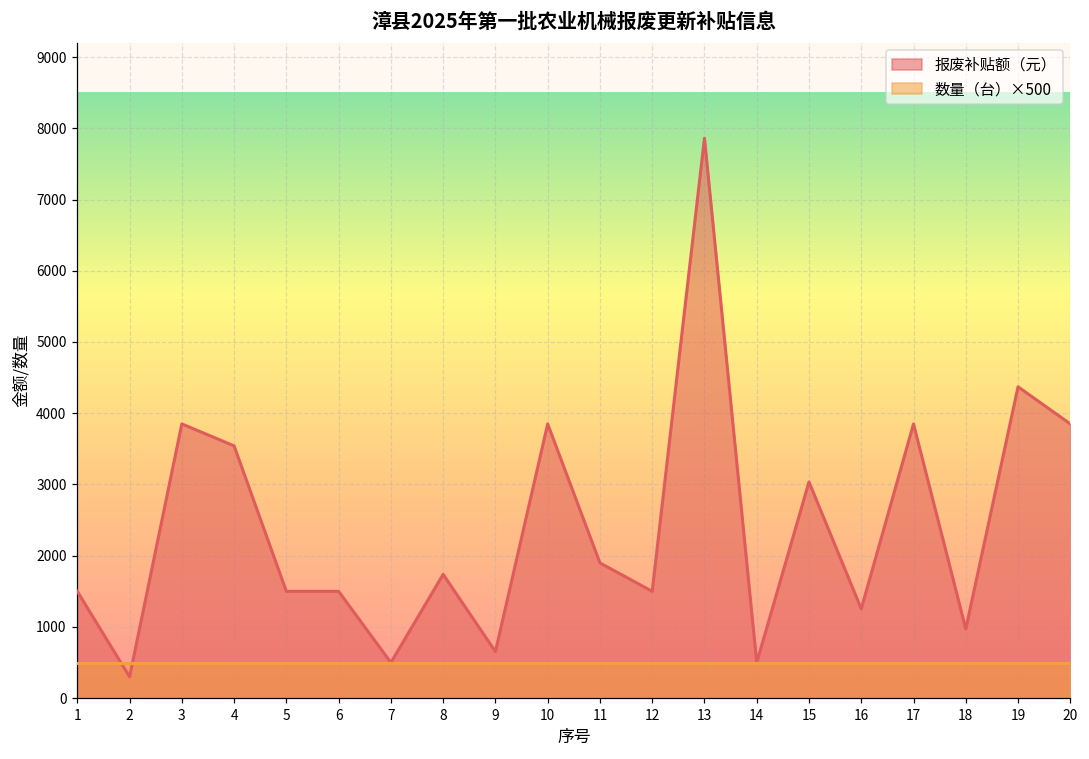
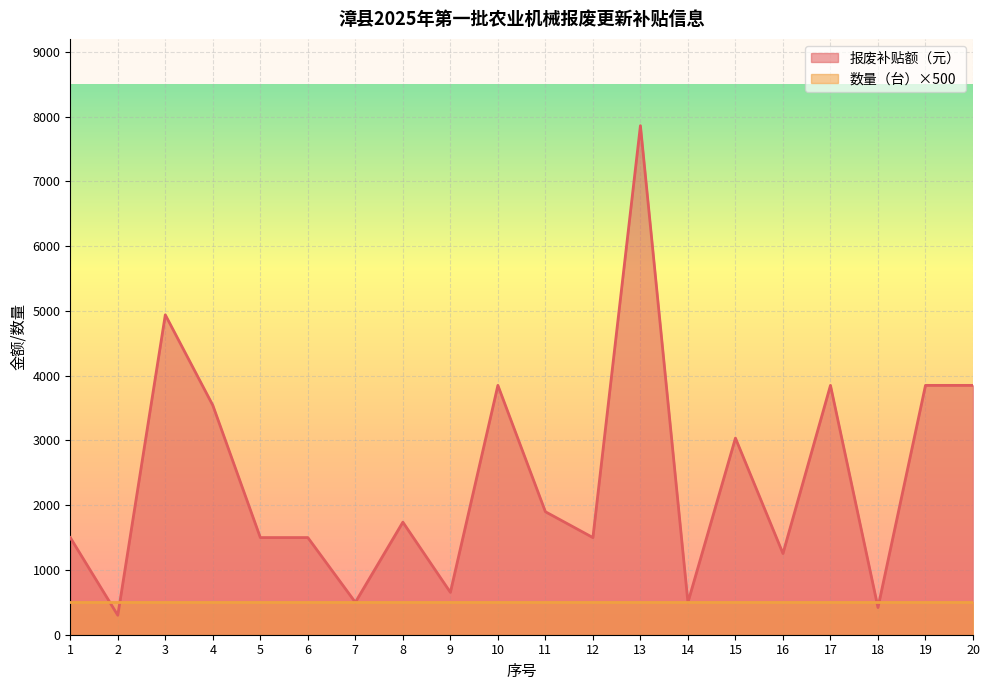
  {
    "报废补贴额（元）": {
      "1": 1500,
      "2": 300,
-     "3": 3900,
+     "3": 4900,
      "4": 3500,
      "5": 1500,
      "6": 1500,
      "8": 1700,
      "9": 700,
      "10": 3900,
      "11": 1900,
      "12": 1500,
      "13": 7900,
      "15": 3000,
      "16": 1300,
      "17": 3900,
-     "18": 1000,
-     "19": 4400,
+     "18": 400,
+     "19": 3900,
      "20": 3900
    },
    "数量（台）×500": {
      "1": 500,
      "2": 500,
      "3": 500,
      "4": 500,
      "5": 500,
      "6": 500,
      "8": 500,
      "9": 500,
      "10": 500,
      "11": 500,
      "12": 500,
      "13": 500,
      "15": 500,
      "16": 500,
      "17": 500,
      "18": 500,
      "19": 500,
      "20": 500
    }
  }
